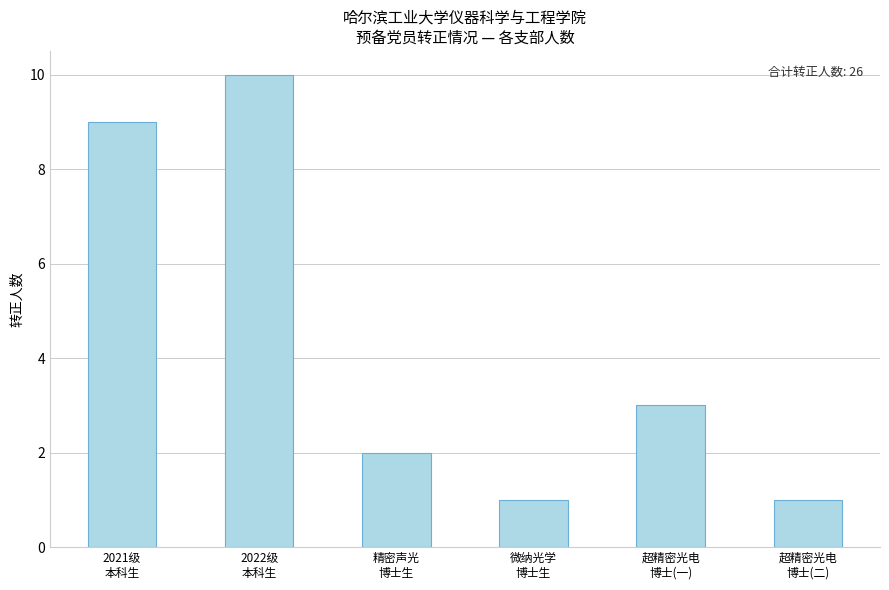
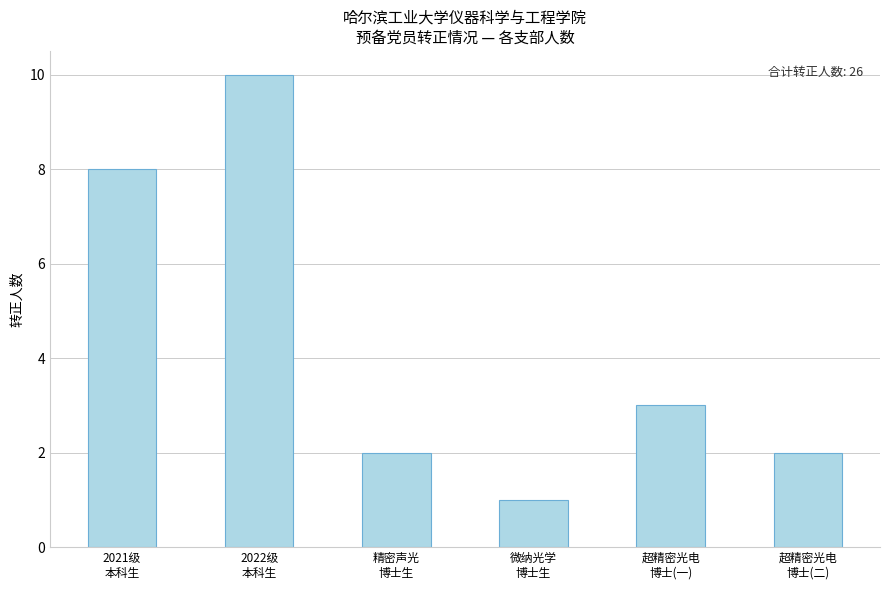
  {
-   "2021级 本科生": 9,
+   "2021级 本科生": 8,
    "2022级 本科生": 10,
    "精密声光 博士生": 2,
    "微纳光学 博士生": 1,
    "超精密光电 博士(一)": 3,
-   "超精密光电 博士(二)": 1
+   "超精密光电 博士(二)": 2
  }
